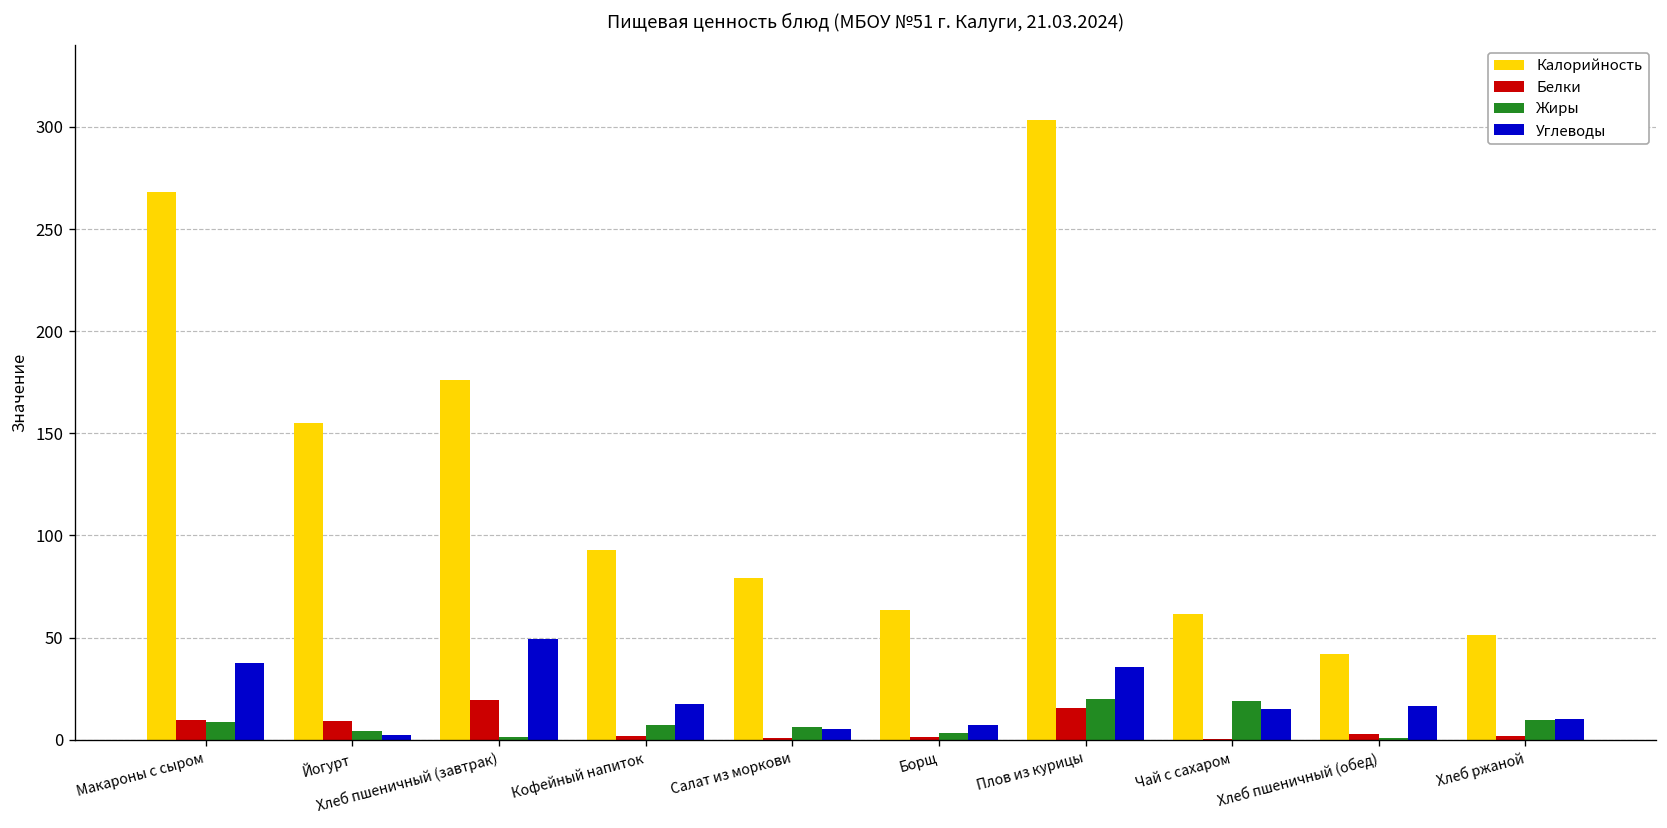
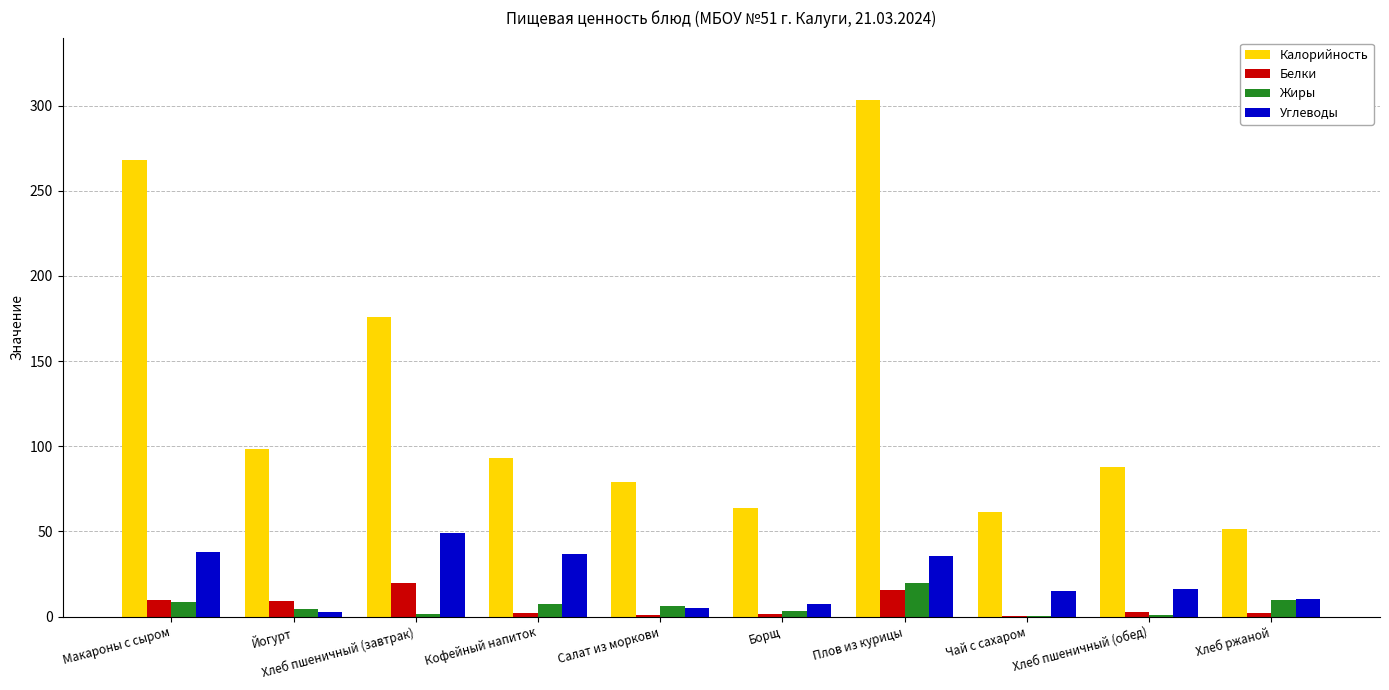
  {
    "Калорийность": {
      "Макароны с сыром": 268,
-     "Йогурт": 155,
+     "Йогурт": 98,
      "Хлеб пшеничный (завтрак)": 176,
      "Кофейный напиток": 93,
      "Салат из моркови": 79,
      "Борщ": 64,
      "Плов из курицы": 303,
      "Чай с сахаром": 61,
-     "Хлеб пшеничный (обед)": 42,
+     "Хлеб пшеничный (обед)": 88,
      "Хлеб ржаной": 51
    },
    "Белки": {
      "Макароны с сыром": 10,
      "Йогурт": 9,
      "Хлеб пшеничный (завтрак)": 20,
      "Кофейный напиток": 2,
      "Плов из курицы": 16,
      "Хлеб пшеничный (обед)": 3,
      "Хлеб ржаной": 2
    },
    "Жиры": {
      "Макароны с сыром": 9,
      "Йогурт": 5,
      "Хлеб пшеничный (завтрак)": 2,
      "Кофейный напиток": 7,
      "Салат из моркови": 6,
      "Борщ": 3,
      "Плов из курицы": 20,
-     "Чай с сахаром": 19,
+     "Чай с сахаром": 0,
      "Хлеб ржаной": 9
    },
    "Углеводы": {
      "Макароны с сыром": 38,
      "Йогурт": 3,
      "Хлеб пшеничный (завтрак)": 49,
-     "Кофейный напиток": 17,
+     "Кофейный напиток": 37,
      "Салат из моркови": 5,
      "Борщ": 7,
      "Плов из курицы": 35,
      "Чай с сахаром": 15,
      "Хлеб пшеничный (обед)": 16,
      "Хлеб ржаной": 10
    }
  }
